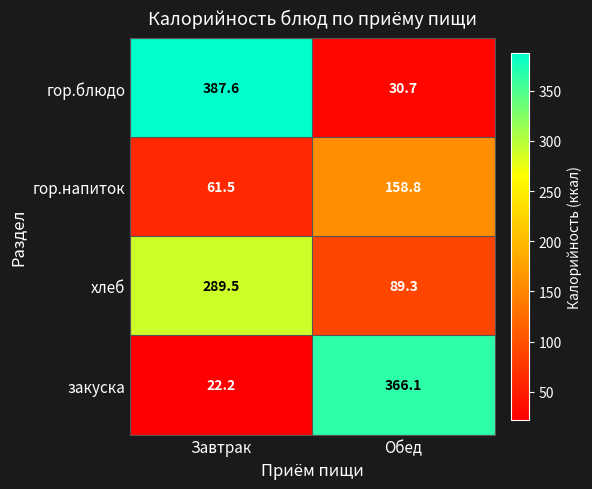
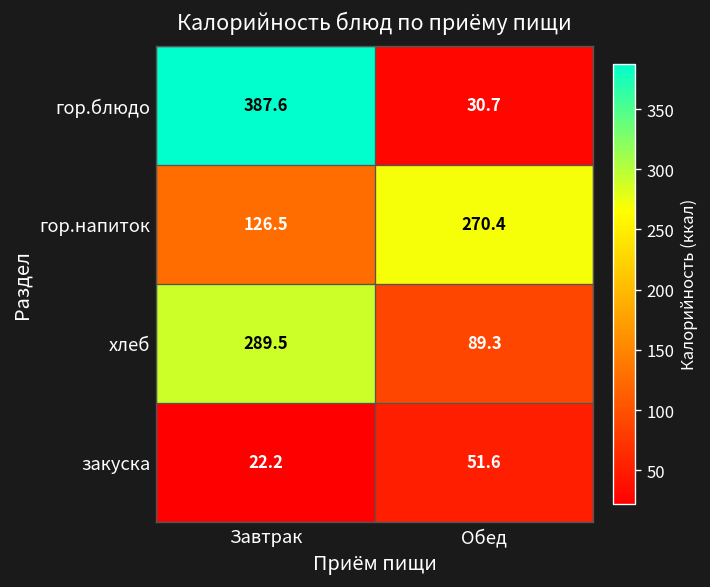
  {
    "гор.блюдо": {
      "Завтрак": 387.6,
      "Обед": 30.7
    },
    "гор.напиток": {
-     "Завтрак": 61.5,
-     "Обед": 158.8
+     "Завтрак": 126.5,
+     "Обед": 270.4
    },
    "хлеб": {
      "Завтрак": 289.5,
      "Обед": 89.3
    },
    "закуска": {
      "Завтрак": 22.2,
-     "Обед": 366.1
+     "Обед": 51.6
    }
  }
